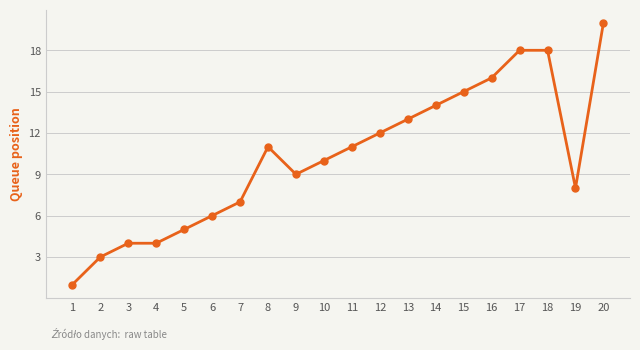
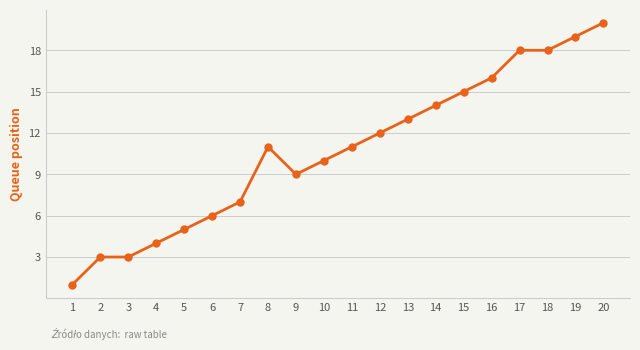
  {
    "1": 1,
    "2": 3,
-   "3": 4,
+   "3": 3,
    "4": 4,
    "5": 5,
    "6": 6,
    "7": 7,
    "8": 11,
    "9": 9,
    "10": 10,
    "11": 11,
    "12": 12,
    "13": 13,
    "14": 14,
    "15": 15,
    "16": 16,
    "17": 18,
    "18": 18,
-   "19": 8,
+   "19": 19,
    "20": 20
  }
